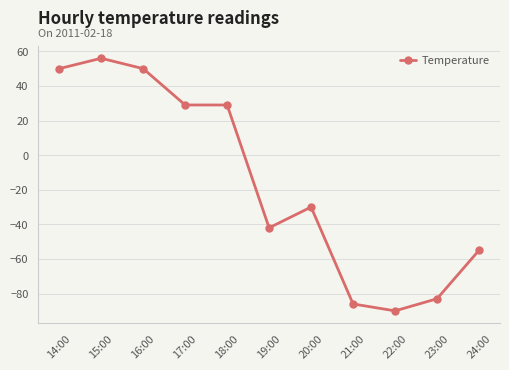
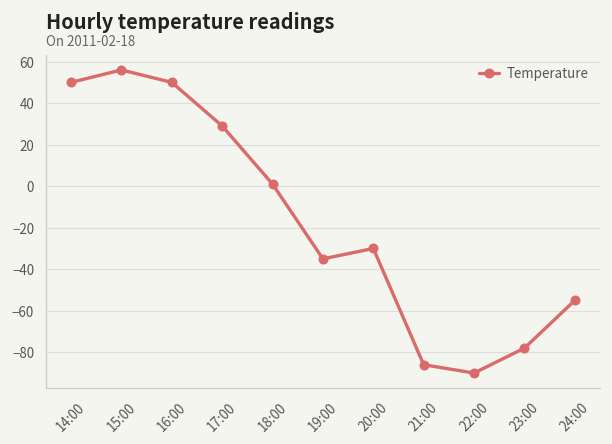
  {
    "14:00": 50,
    "16:00": 50,
    "17:00": 29,
-   "18:00": 29,
-   "19:00": -42,
+   "18:00": 1,
+   "19:00": -35,
    "20:00": -30,
    "21:00": -86,
    "22:00": -90,
-   "23:00": -83,
+   "23:00": -78,
    "24:00": -55
  }
